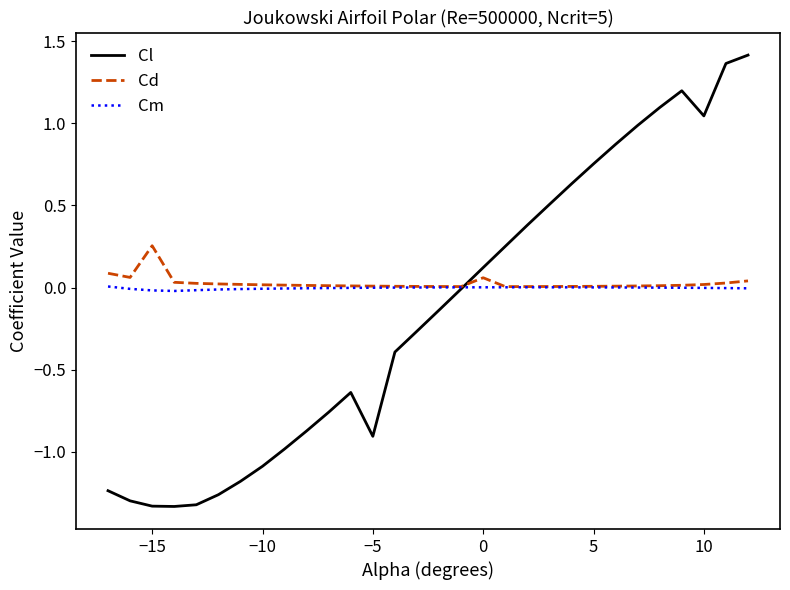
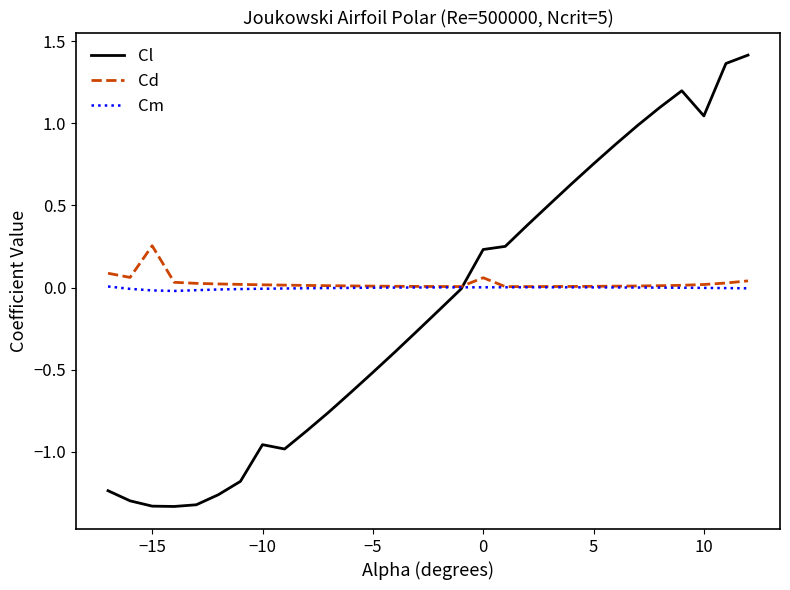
  {
    "Cl": {
      "−15": -1.33,
-     "−10": -1.09,
-     "−5": -0.91,
-     "0": 0.12,
+     "−10": -0.96,
+     "−5": -0.52,
+     "0": 0.23,
      "5": 0.75,
      "10": 1.05
    },
    "Cd": {
      "−15": 0.25,
      "−10": 0.02,
      "0": 0.06,
      "10": 0.02
    },
    "Cm": {
      "−15": -0.02,
      "−10": -0.01,
      "0": 0.00,
      "10": 0.00
    }
  }
